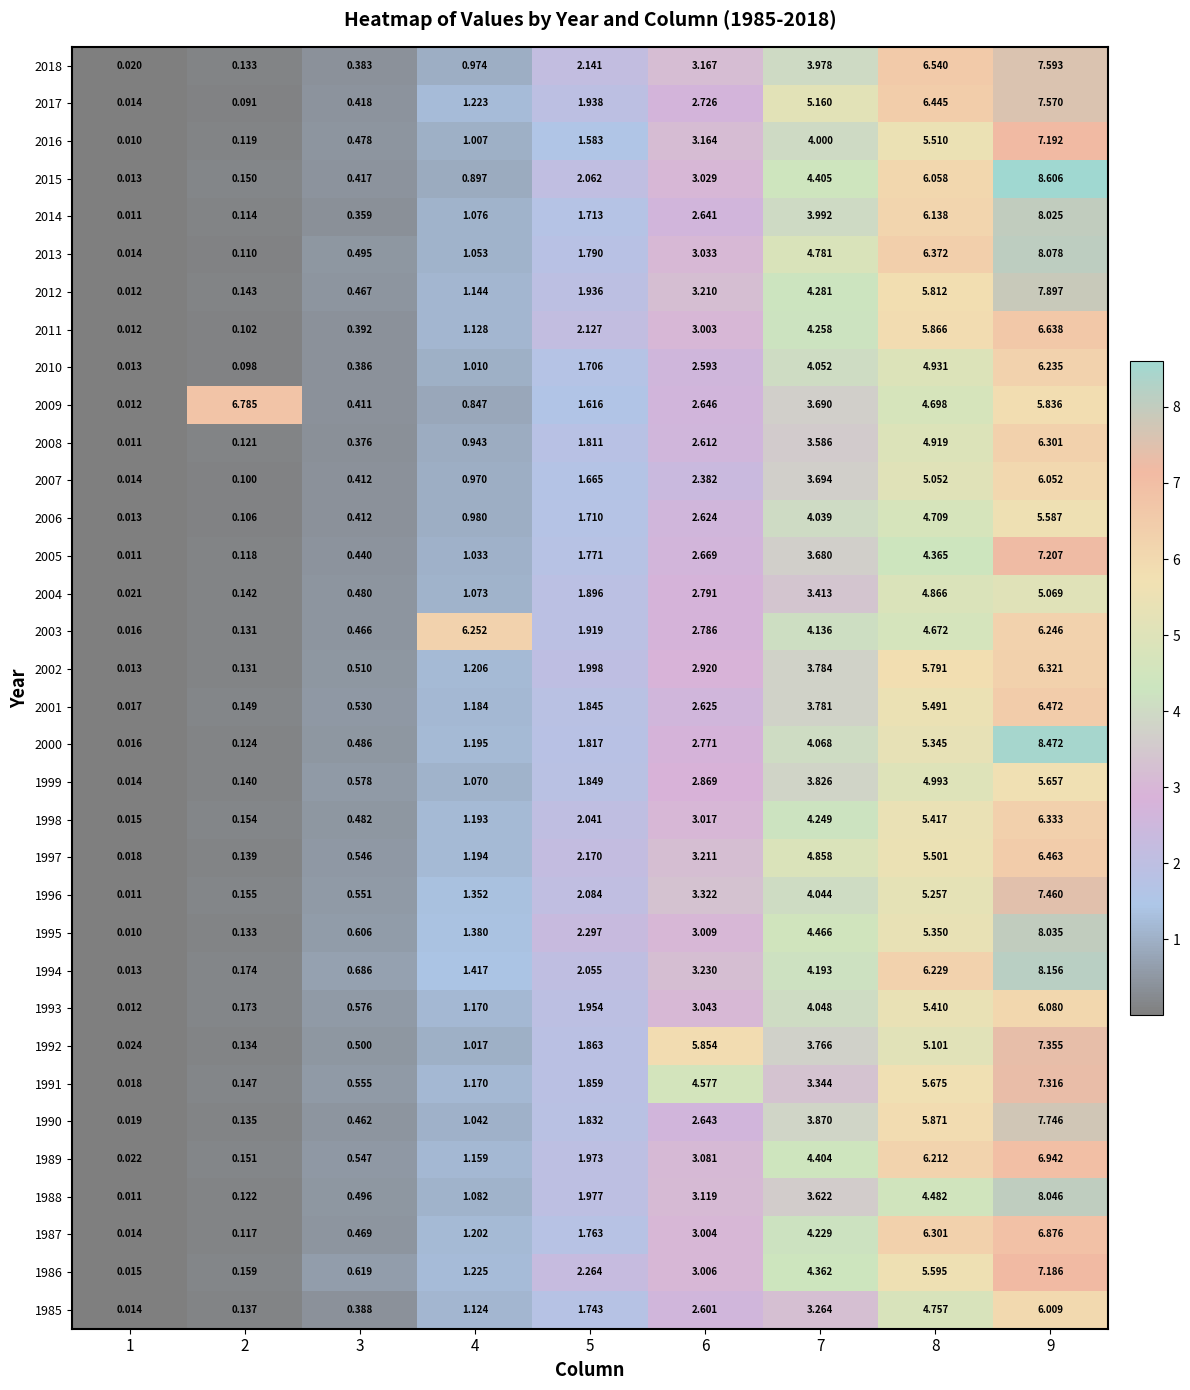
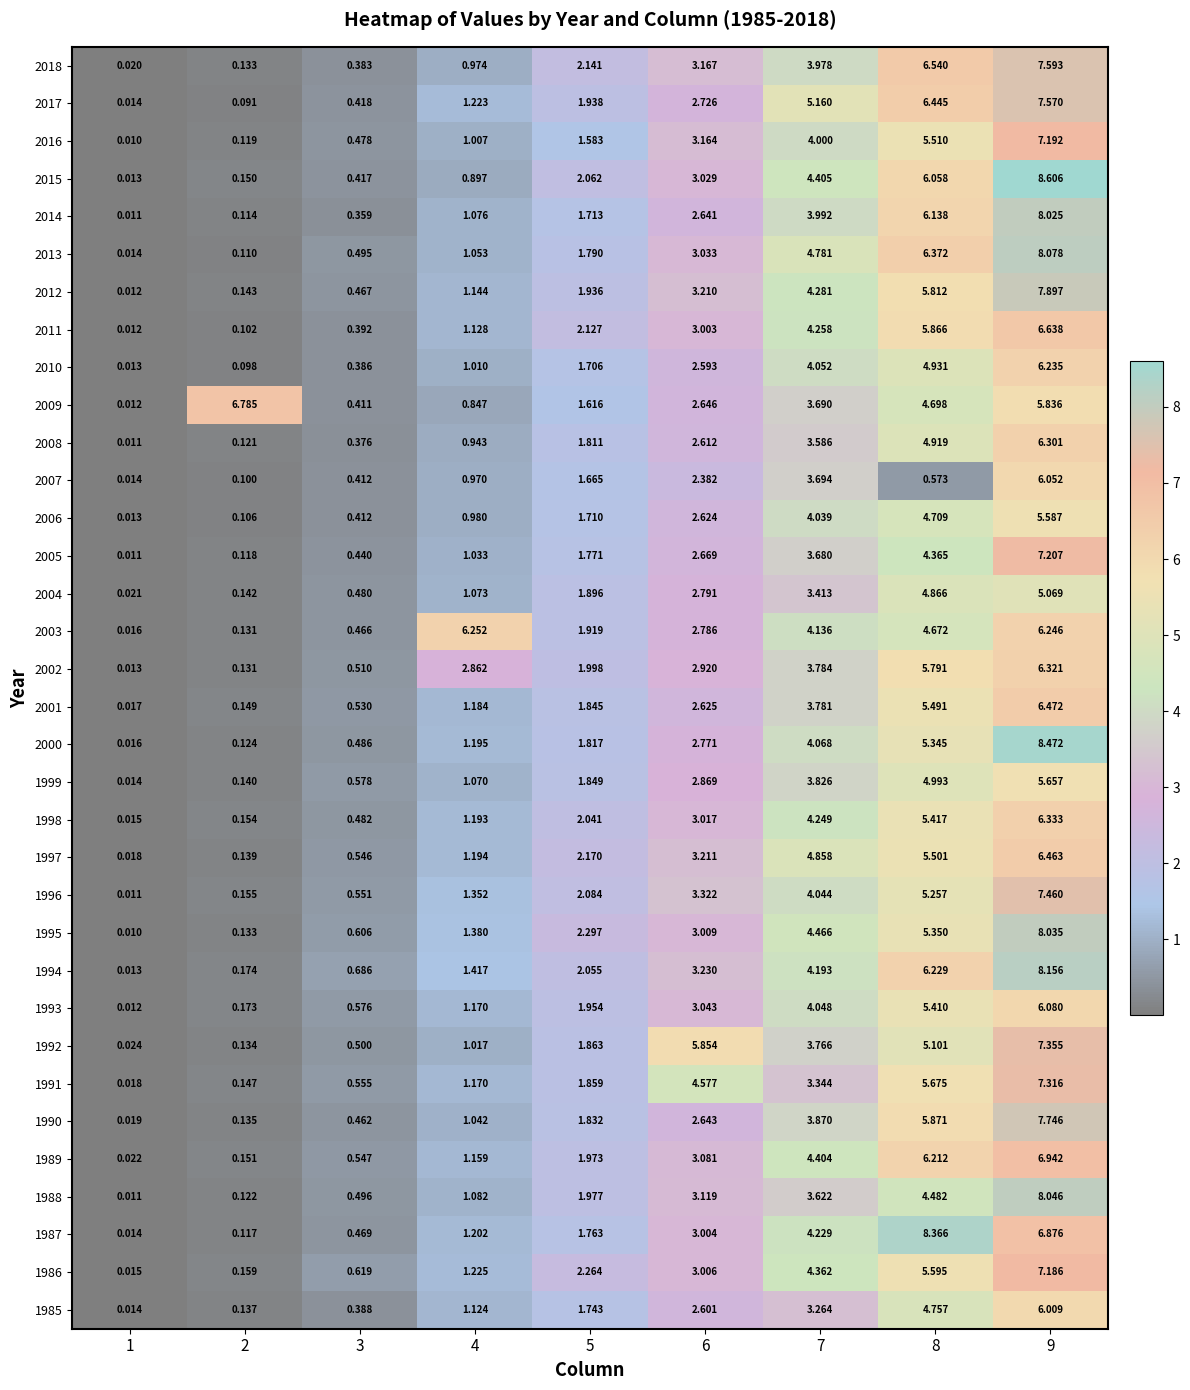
  {
    "2007": {
      "1": 0.014,
      "2": 0.100,
      "3": 0.412,
      "4": 0.970,
      "5": 1.665,
      "6": 2.382,
      "7": 3.694,
-     "8": 5.052,
+     "8": 0.573,
      "9": 6.052
    },
    "2002": {
      "1": 0.013,
      "2": 0.131,
      "3": 0.510,
-     "4": 1.206,
+     "4": 2.862,
      "5": 1.998,
      "6": 2.920,
      "7": 3.784,
      "8": 5.791,
      "9": 6.321
    },
    "1987": {
      "1": 0.014,
      "2": 0.117,
      "3": 0.469,
      "4": 1.202,
      "5": 1.763,
      "6": 3.004,
      "7": 4.229,
-     "8": 6.301,
+     "8": 8.366,
      "9": 6.876
    }
  }
